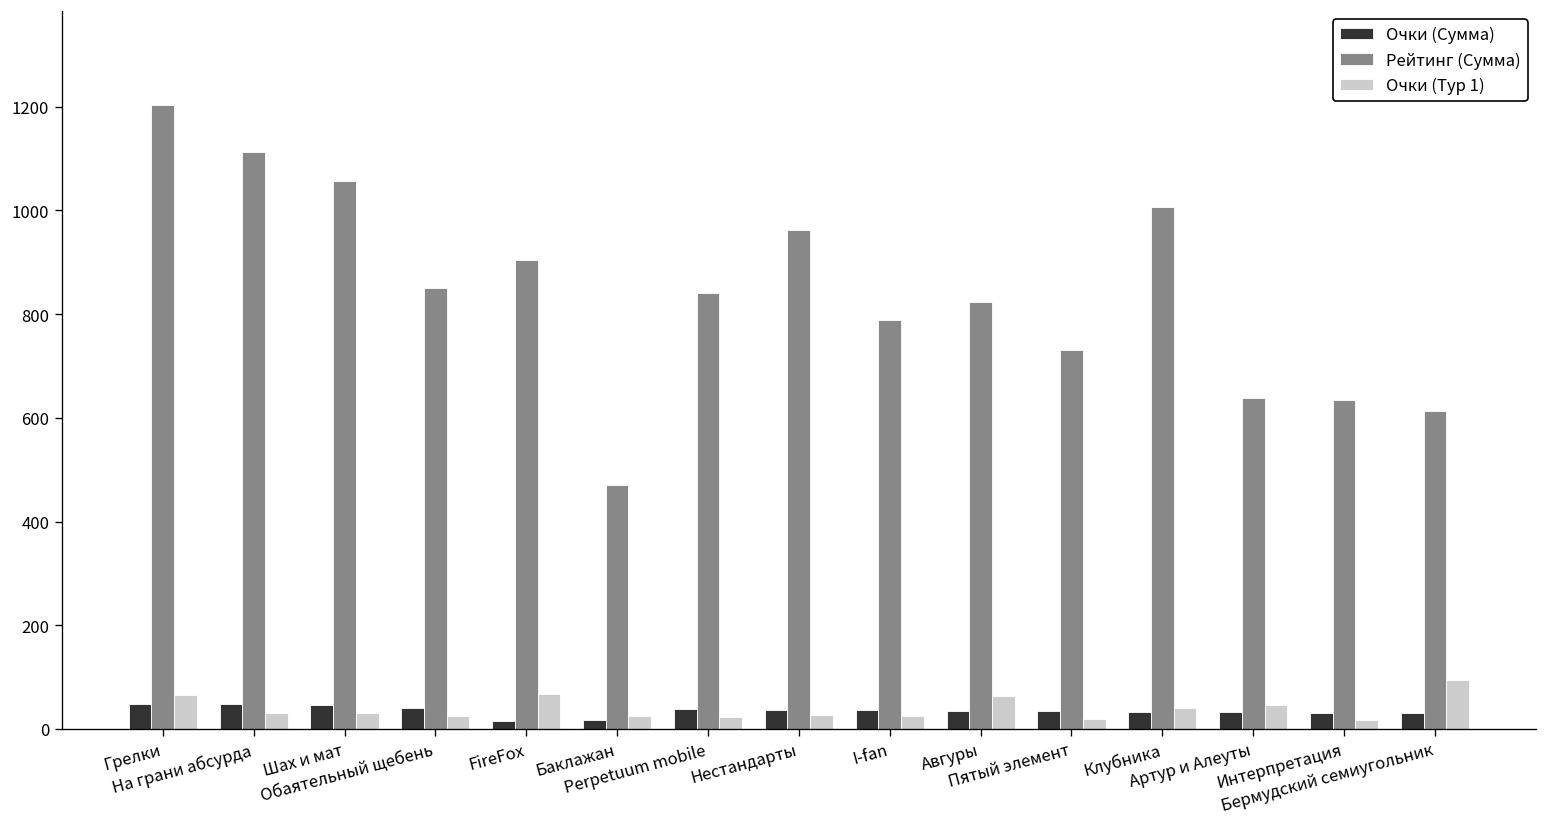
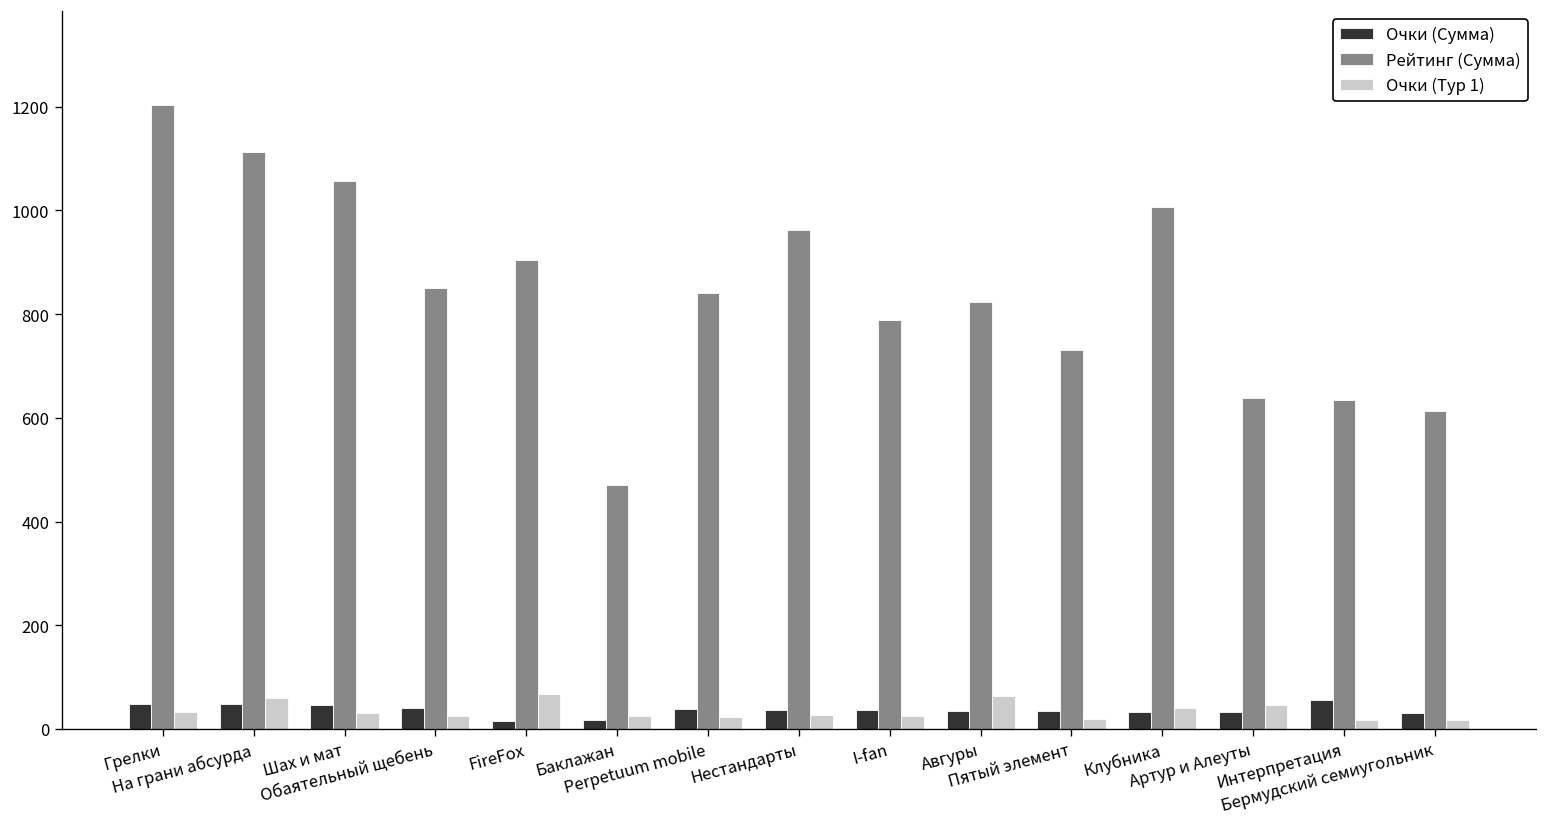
  {
    "Очки (Сумма)": {
      "Грелки": 50,
      "На грани абсурда": 50,
      "Шах и мат": 50,
      "Обаятельный щебень": 40,
      "FireFox": 20,
      "Баклажан": 20,
      "Perpetuum mobile": 40,
      "Нестандарты": 40,
      "I-fan": 40,
      "Авгуры": 30,
      "Пятый элемент": 30,
      "Клубника": 30,
      "Артур и Алеуты": 30,
-     "Интерпретация": 30,
+     "Интерпретация": 60,
      "Бермудский семиугольник": 30
    },
    "Рейтинг (Сумма)": {
      "Грелки": 1200,
      "На грани абсурда": 1110,
      "Шах и мат": 1060,
      "Обаятельный щебень": 850,
      "FireFox": 910,
      "Баклажан": 470,
      "Perpetuum mobile": 840,
      "Нестандарты": 960,
      "I-fan": 790,
      "Авгуры": 820,
      "Пятый элемент": 730,
      "Клубника": 1010,
      "Артур и Алеуты": 640,
      "Интерпретация": 630,
      "Бермудский семиугольник": 610
    },
    "Очки (Тур 1)": {
-     "Грелки": 70,
-     "На грани абсурда": 30,
+     "Грелки": 30,
+     "На грани абсурда": 60,
      "Шах и мат": 30,
      "Обаятельный щебень": 20,
      "FireFox": 70,
      "Баклажан": 30,
      "Perpetuum mobile": 20,
      "Нестандарты": 30,
      "I-fan": 20,
      "Авгуры": 60,
      "Пятый элемент": 20,
      "Клубника": 40,
      "Артур и Алеуты": 50,
      "Интерпретация": 20,
-     "Бермудский семиугольник": 90
+     "Бермудский семиугольник": 20
    }
  }
